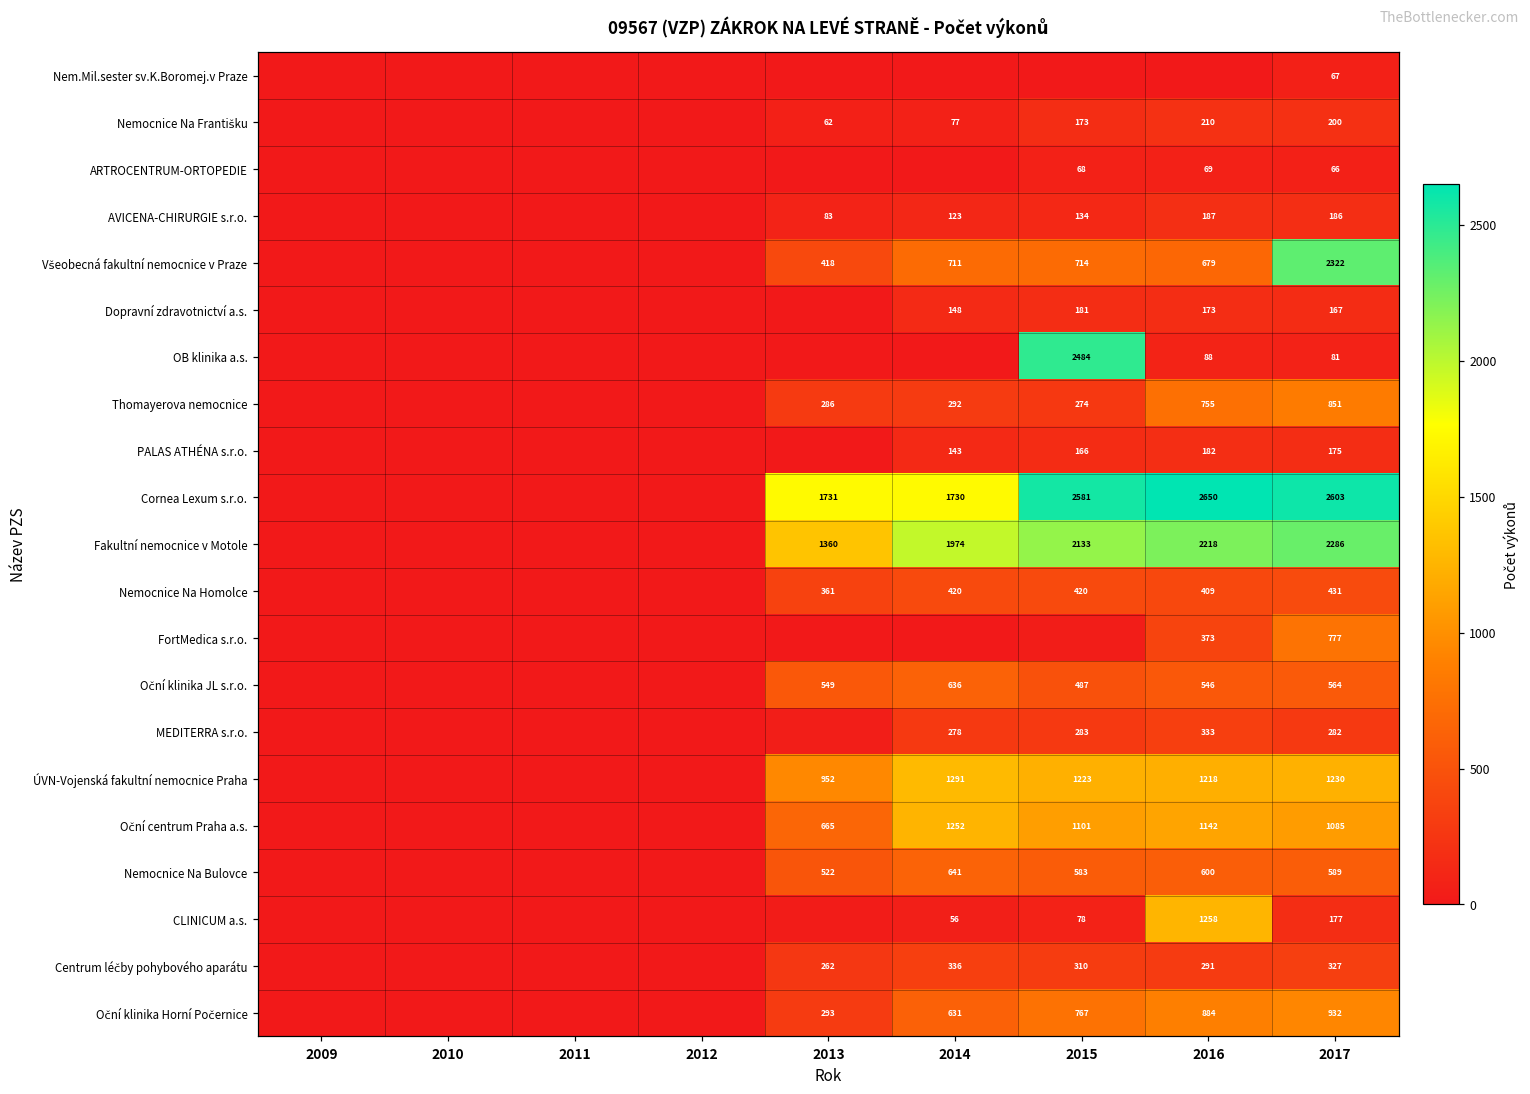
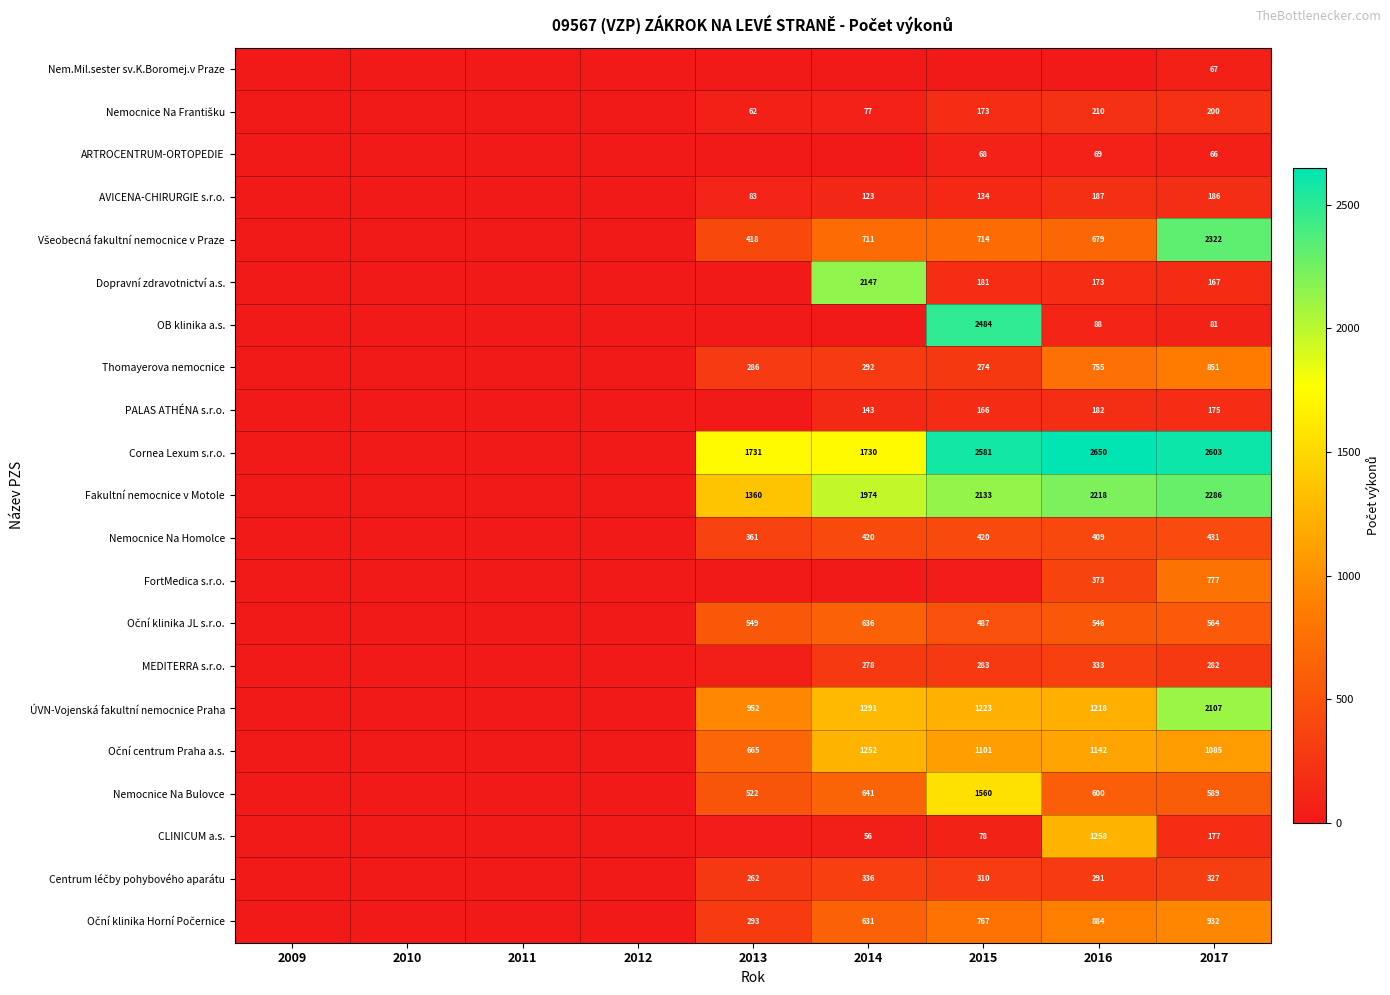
  {
    "Nem.Mil.sester sv.K.Boromej.v Praze": {
      "2017": 67
    },
    "Nemocnice Na Františku": {
      "2013": 62,
      "2014": 77,
      "2015": 173,
      "2016": 210,
      "2017": 200
    },
    "ARTROCENTRUM-ORTOPEDIE": {
      "2015": 68,
      "2016": 69,
      "2017": 66
    },
    "AVICENA-CHIRURGIE s.r.o.": {
      "2013": 83,
      "2014": 123,
      "2015": 134,
      "2016": 187,
      "2017": 186
    },
    "Všeobecná fakultní nemocnice v Praze": {
      "2013": 418,
      "2014": 711,
      "2015": 714,
      "2016": 679,
      "2017": 2322
    },
    "Dopravní zdravotnictví a.s.": {
-     "2014": 148,
+     "2014": 2147,
      "2015": 181,
      "2016": 173,
      "2017": 167
    },
    "OB klinika a.s.": {
      "2015": 2484,
      "2016": 88,
      "2017": 81
    },
    "Thomayerova nemocnice": {
      "2013": 286,
      "2014": 292,
      "2015": 274,
      "2016": 755,
      "2017": 851
    },
    "PALAS ATHÉNA s.r.o.": {
      "2014": 143,
      "2015": 166,
      "2016": 182,
      "2017": 175
    },
    "Cornea Lexum s.r.o.": {
      "2013": 1731,
      "2014": 1730,
      "2015": 2581,
      "2016": 2650,
      "2017": 2603
    },
    "Fakultní nemocnice v Motole": {
      "2013": 1360,
      "2014": 1974,
      "2015": 2133,
      "2016": 2218,
      "2017": 2286
    },
    "Nemocnice Na Homolce": {
      "2013": 361,
      "2014": 420,
      "2015": 420,
      "2016": 409,
      "2017": 431
    },
    "FortMedica s.r.o.": {
      "2016": 373,
      "2017": 777
    },
    "Oční klinika JL s.r.o.": {
      "2013": 549,
      "2014": 636,
      "2015": 487,
      "2016": 546,
      "2017": 564
    },
    "MEDITERRA s.r.o.": {
      "2014": 278,
      "2015": 283,
      "2016": 333,
      "2017": 282
    },
    "ÚVN-Vojenská fakultní nemocnice Praha": {
      "2013": 952,
      "2014": 1291,
      "2015": 1223,
      "2016": 1218,
-     "2017": 1230
+     "2017": 2107
    },
    "Oční centrum Praha a.s.": {
      "2013": 665,
      "2014": 1252,
      "2015": 1101,
      "2016": 1142,
      "2017": 1085
    },
    "Nemocnice Na Bulovce": {
      "2013": 522,
      "2014": 641,
-     "2015": 583,
+     "2015": 1560,
      "2016": 600,
      "2017": 589
    },
    "CLINICUM a.s.": {
      "2014": 56,
      "2015": 78,
      "2016": 1258,
      "2017": 177
    },
    "Centrum léčby pohybového aparátu": {
      "2013": 262,
      "2014": 336,
      "2015": 310,
      "2016": 291,
      "2017": 327
    },
    "Oční klinika Horní Počernice": {
      "2013": 293,
      "2014": 631,
      "2015": 767,
      "2016": 884,
      "2017": 932
    }
  }
